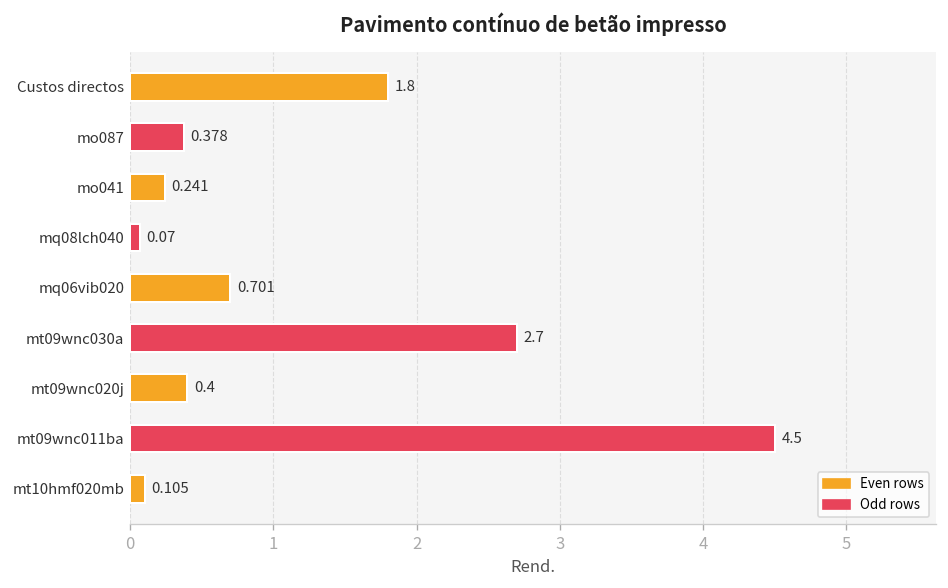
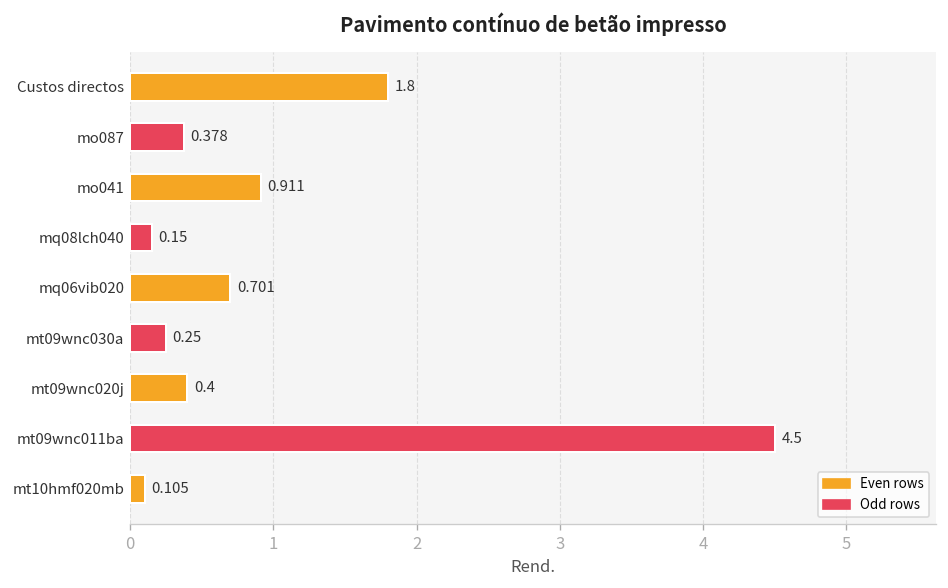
  {
    "Custos directos": 1.8,
    "mo087": 0.378,
-   "mo041": 0.241,
-   "mq08lch040": 0.07,
+   "mo041": 0.911,
+   "mq08lch040": 0.15,
    "mq06vib020": 0.701,
-   "mt09wnc030a": 2.7,
+   "mt09wnc030a": 0.25,
    "mt09wnc020j": 0.4,
    "mt09wnc011ba": 4.5,
    "mt10hmf020mb": 0.105
  }
